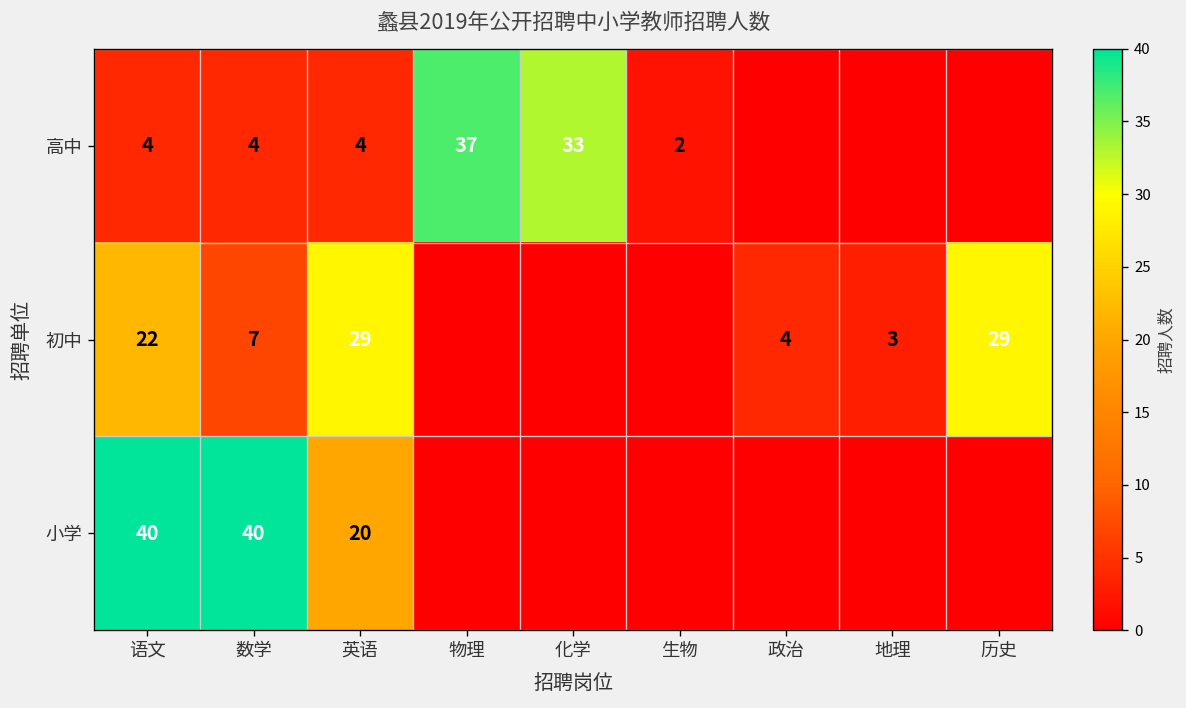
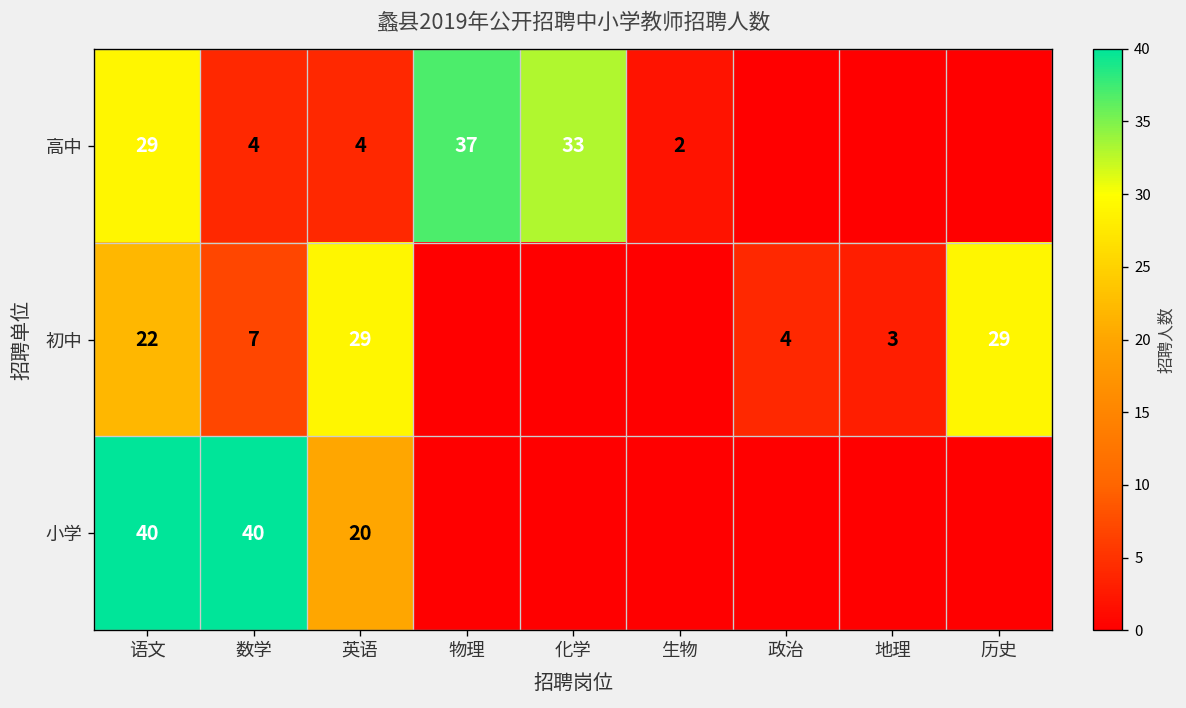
  {
    "高中": {
-     "语文": 4,
+     "语文": 29,
      "数学": 4,
      "英语": 4,
      "物理": 37,
      "化学": 33,
      "生物": 2
    },
    "初中": {
      "语文": 22,
      "数学": 7,
      "英语": 29,
      "政治": 4,
      "地理": 3,
      "历史": 29
    },
    "小学": {
      "语文": 40,
      "数学": 40,
      "英语": 20
    }
  }
